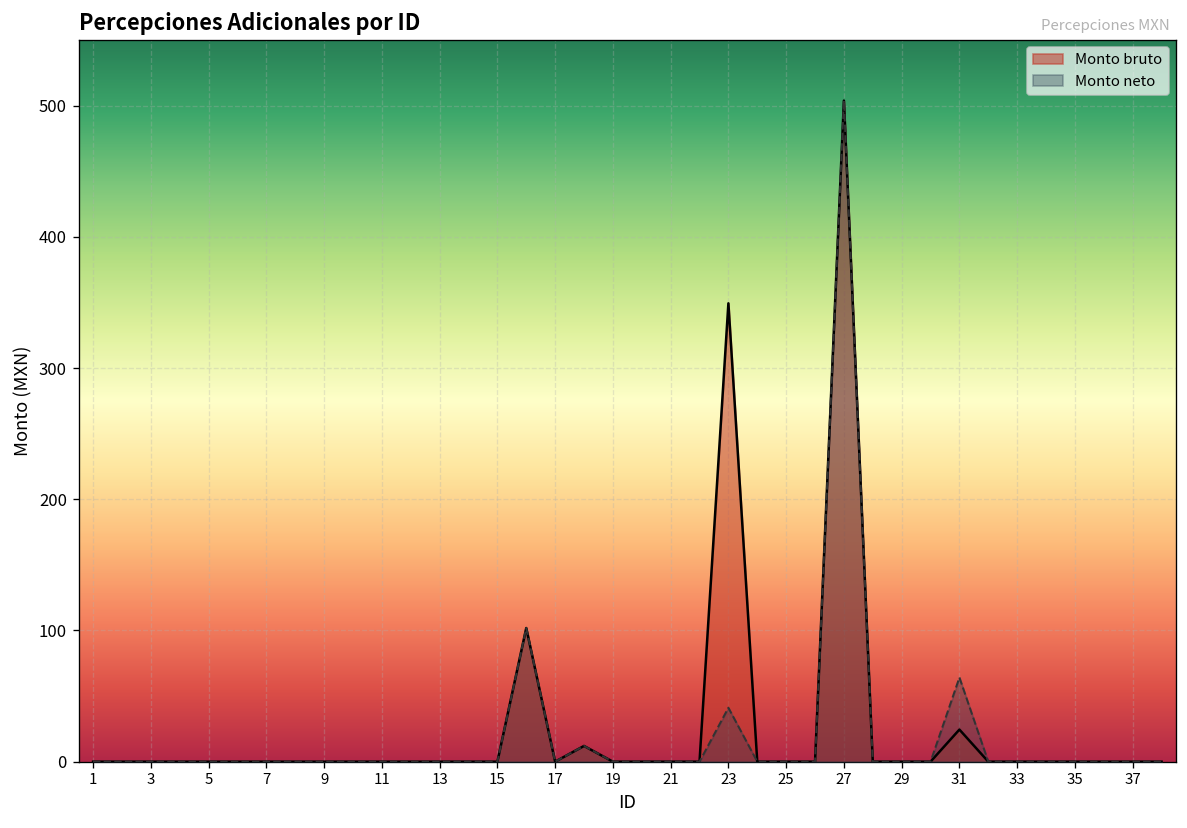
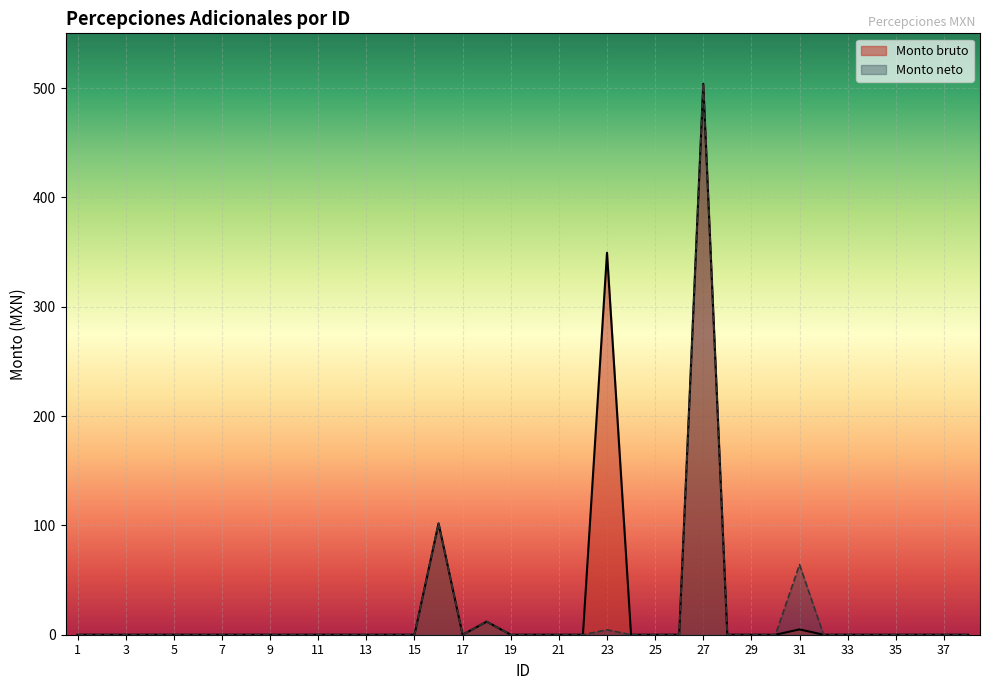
  {
    "Monto bruto": {
      "23": 349,
-     "31": 24
+     "31": 5
    },
    "Monto neto": {
-     "23": 41,
+     "23": 5,
      "31": 64
    }
  }
